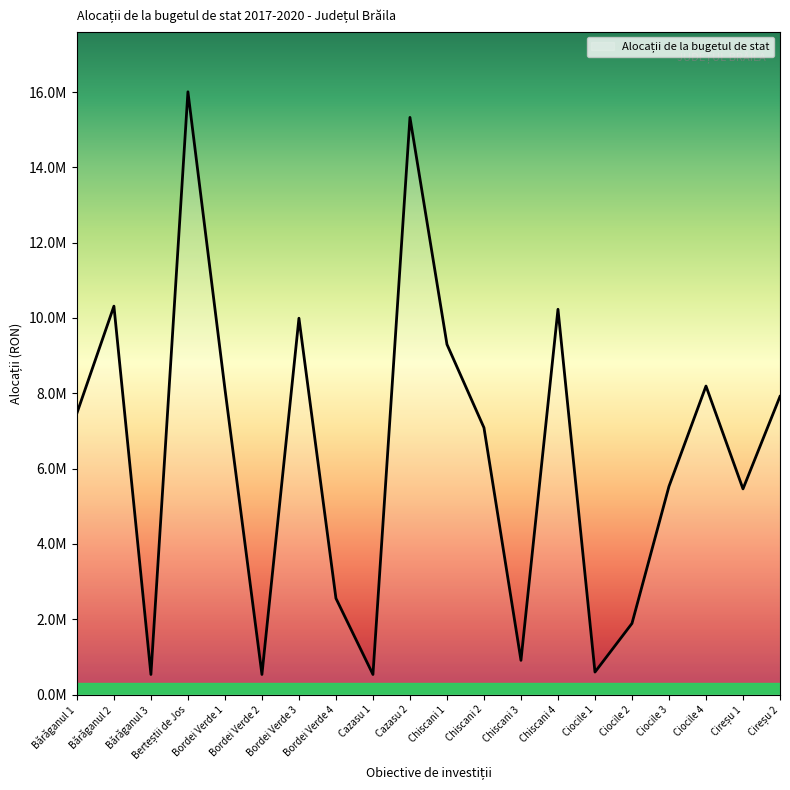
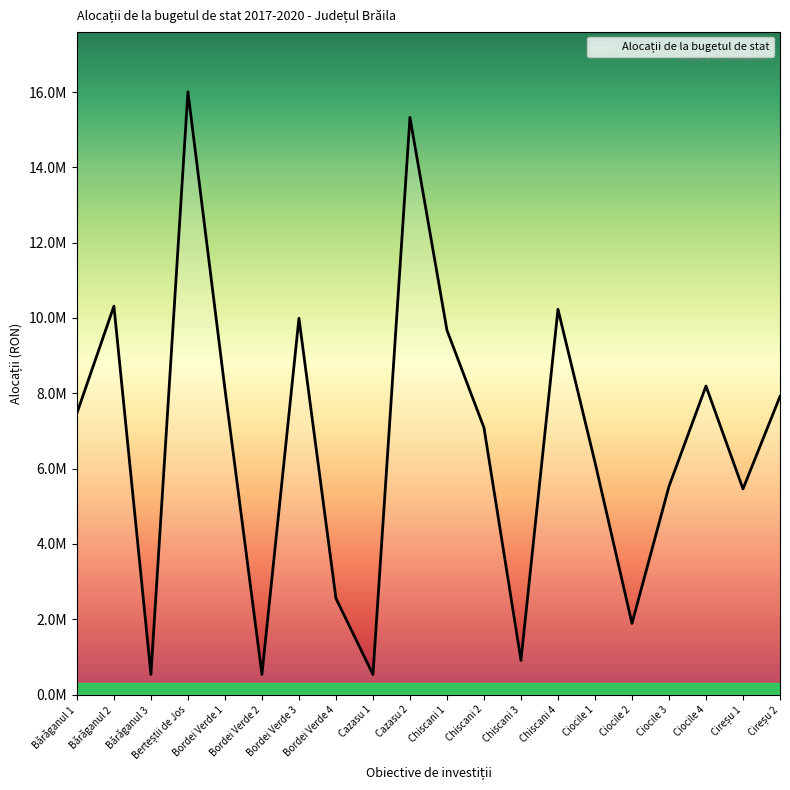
  {
    "Bărăganul 1": 7500000,
    "Bărăganul 2": 10300000,
    "Bărăganul 3": 500000,
    "Berteștii de Jos": 16000000,
    "Bordei Verde 1": 8100000,
    "Bordei Verde 2": 500000,
    "Bordei Verde 3": 10000000,
    "Bordei Verde 4": 2600000,
    "Cazasu 1": 500000,
    "Cazasu 2": 15300000,
-   "Chiscani 1": 9300000,
+   "Chiscani 1": 9700000,
    "Chiscani 2": 7100000,
    "Chiscani 3": 900000,
    "Chiscani 4": 10200000,
-   "Ciocile 1": 600000,
+   "Ciocile 1": 6200000,
    "Ciocile 2": 1900000,
    "Ciocile 3": 5500000,
    "Ciocile 4": 8200000,
    "Cireșu 1": 5500000,
    "Cireșu 2": 7900000
  }
